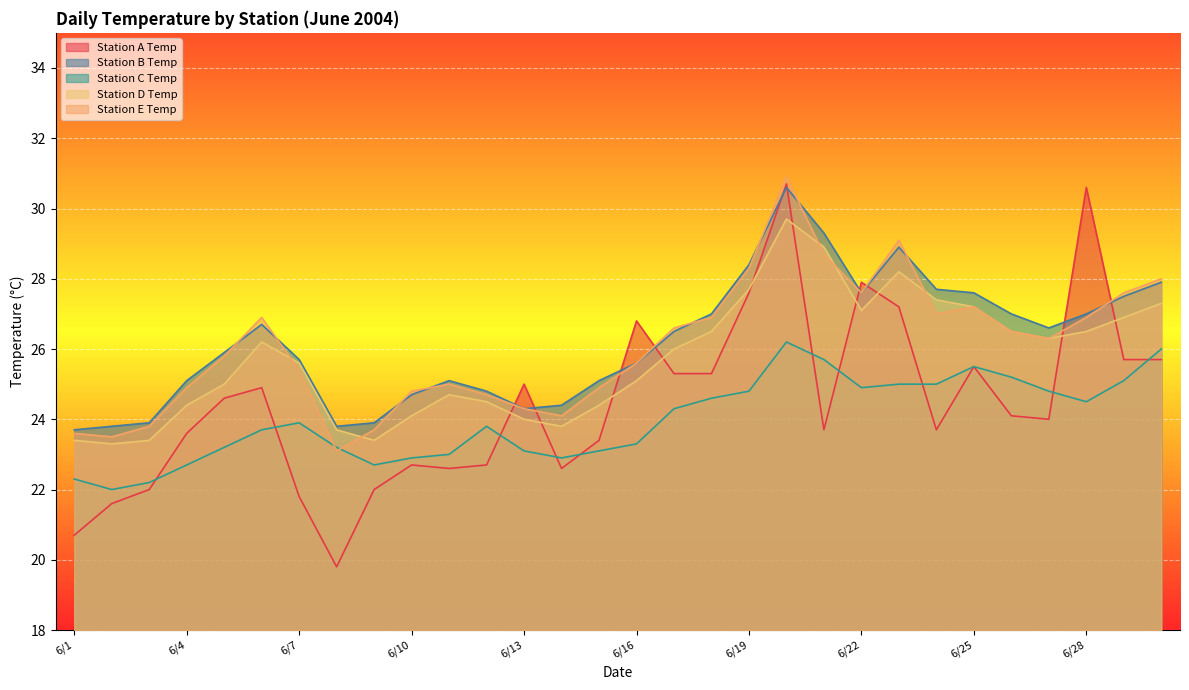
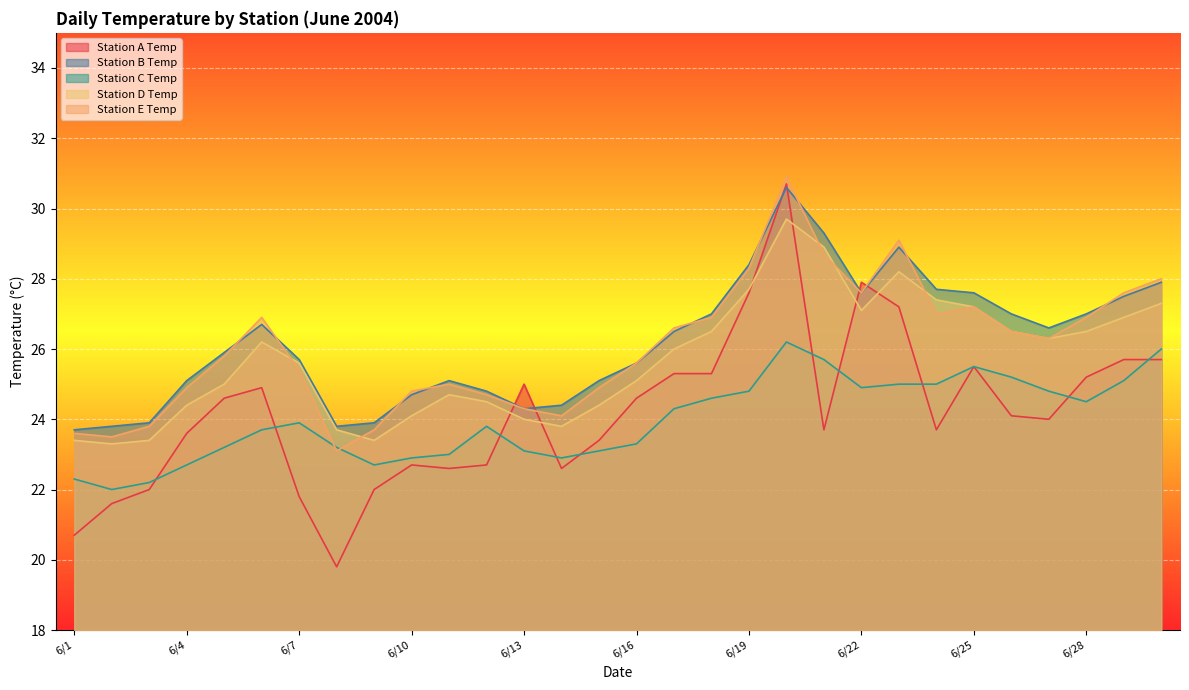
  {
    "Station A Temp": {
      "6/1": 20.7,
      "6/4": 23.6,
      "6/7": 21.8,
      "6/10": 22.7,
      "6/13": 25.0,
-     "6/16": 26.8,
+     "6/16": 24.6,
      "6/19": 27.6,
      "6/22": 27.9,
-     "6/28": 30.6
+     "6/28": 25.2
    }
  }
